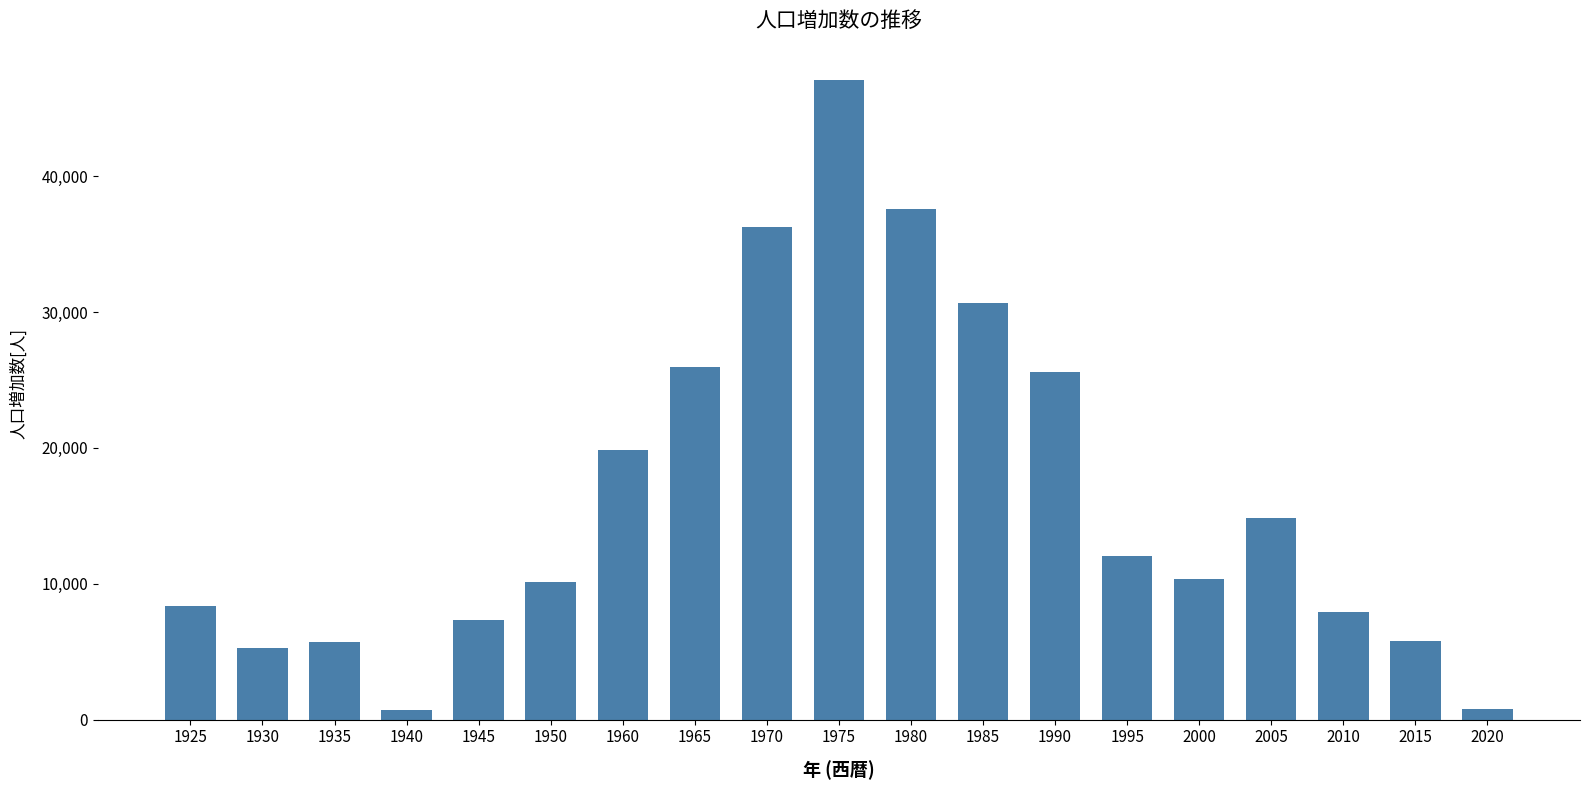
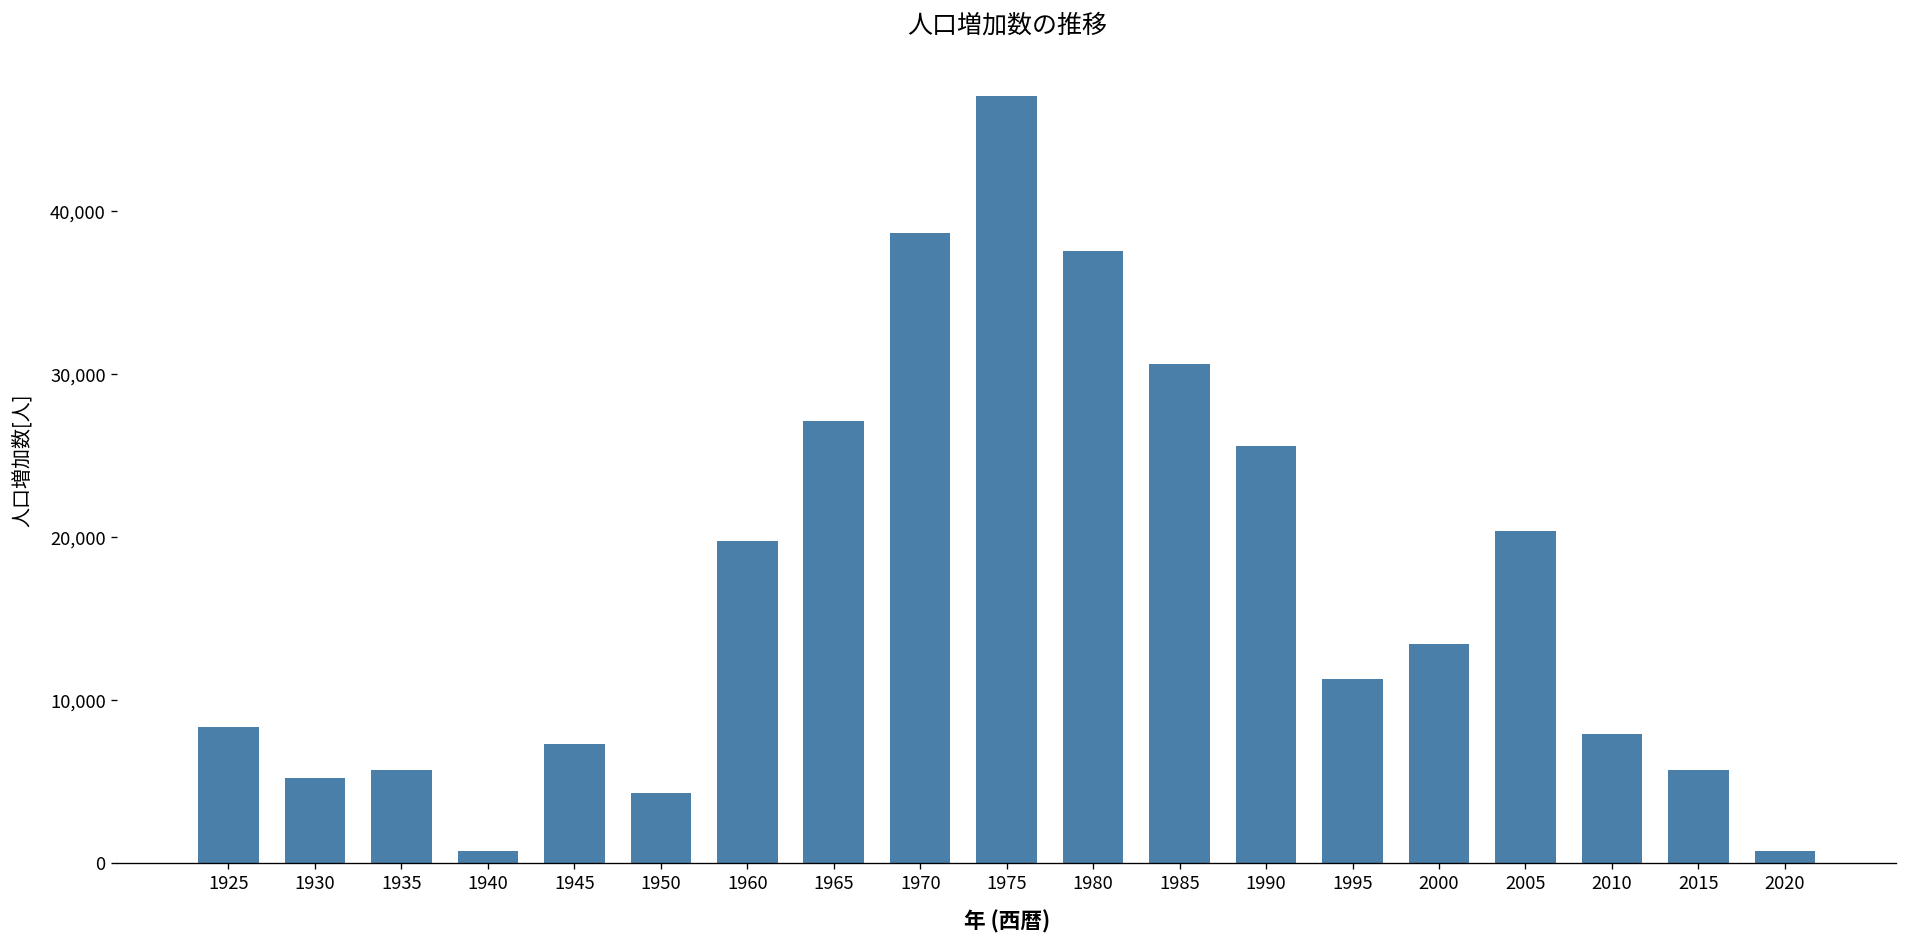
  {
    "1925": "8,300",
    "1930": "5,300",
    "1935": "5,700",
    "1940": "700",
    "1945": "7,300",
-   "1950": "10,100",
+   "1950": "4,300",
    "1960": "19,800",
-   "1965": "26,000",
-   "1970": "36,300",
+   "1965": "27,100",
+   "1970": "38,700",
    "1975": "47,100",
    "1980": "37,600",
    "1985": "30,600",
    "1990": "25,600",
-   "1995": "12,100",
-   "2000": "10,300",
-   "2005": "14,800",
+   "1995": "11,300",
+   "2000": "13,500",
+   "2005": "20,400",
    "2010": "7,900",
    "2015": "5,800",
    "2020": "800"
  }
